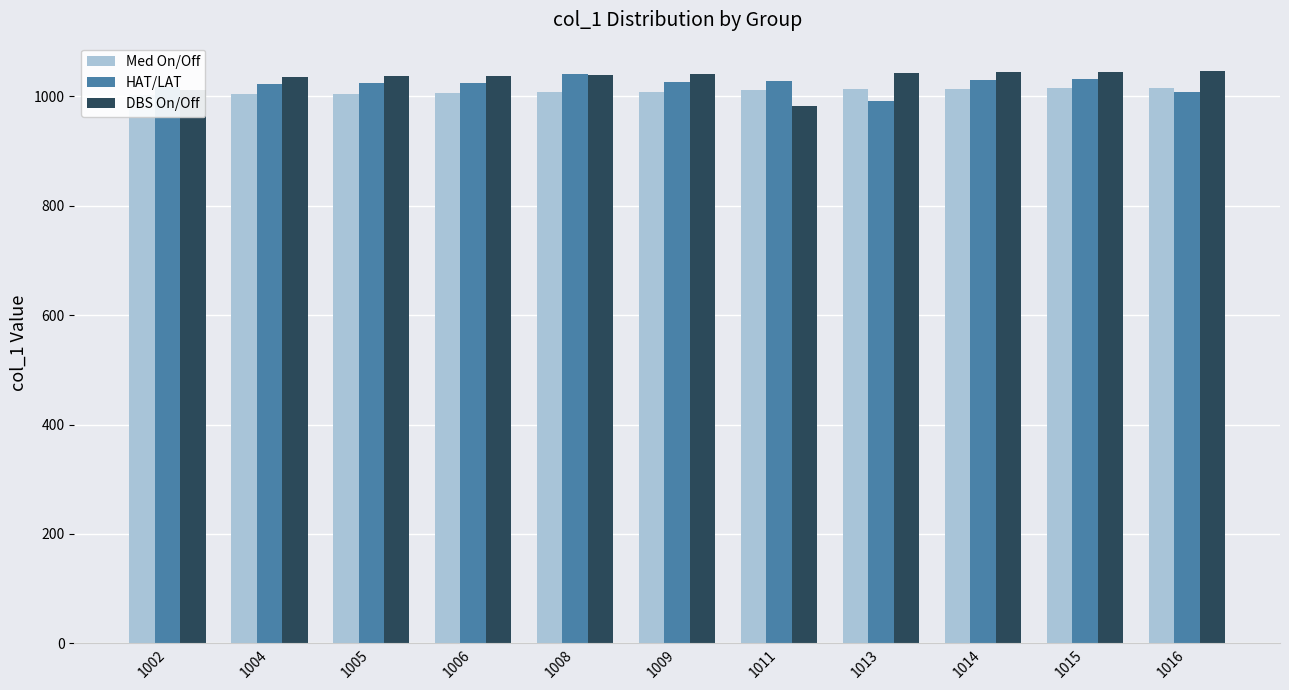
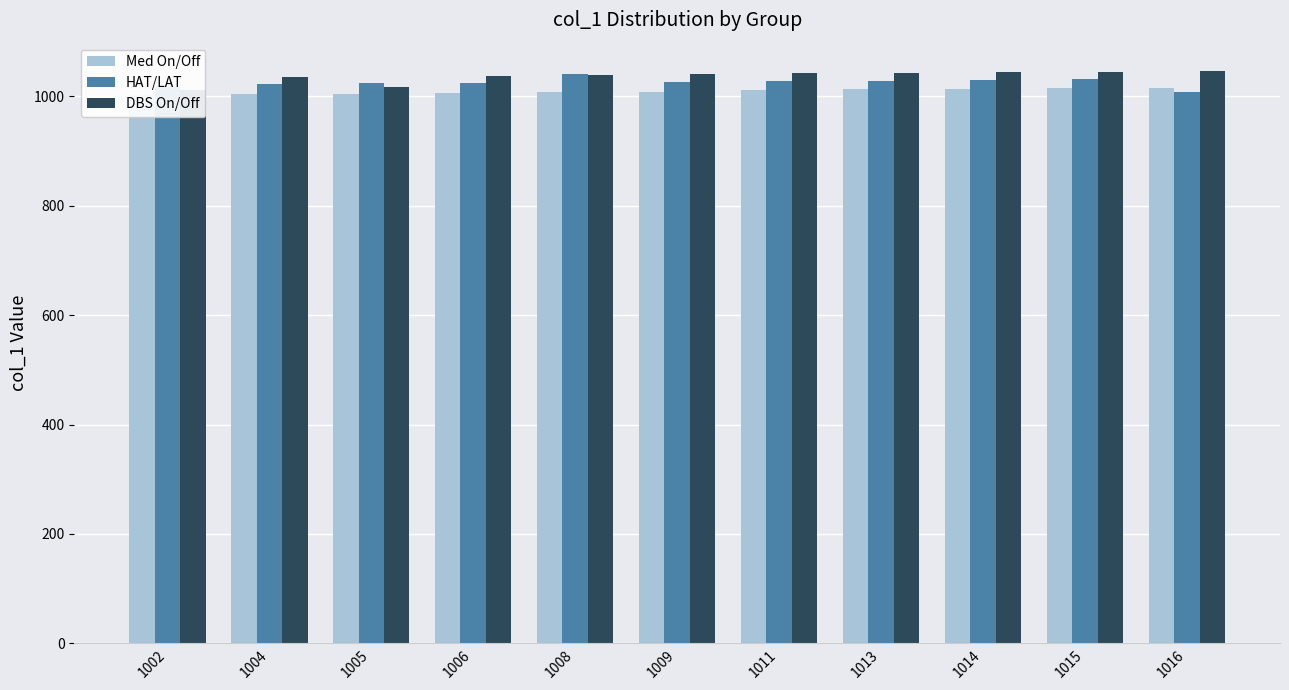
  {
    "Med On/Off": {
      "1004": 1000,
      "1005": 1010,
      "1006": 1010,
      "1008": 1010,
      "1009": 1010,
      "1011": 1010,
      "1013": 1010,
      "1014": 1010,
      "1015": 1020,
      "1016": 1020
    },
    "HAT/LAT": {
      "1004": 1020,
      "1005": 1020,
      "1006": 1030,
      "1008": 1040,
      "1009": 1030,
      "1011": 1030,
-     "1013": 990,
+     "1013": 1030,
      "1014": 1030,
      "1015": 1030,
      "1016": 1010
    },
    "DBS On/Off": {
      "1004": 1040,
-     "1005": 1040,
+     "1005": 1020,
      "1006": 1040,
      "1008": 1040,
      "1009": 1040,
-     "1011": 980,
+     "1011": 1040,
      "1013": 1040,
      "1014": 1040,
      "1015": 1050,
      "1016": 1050
    }
  }
